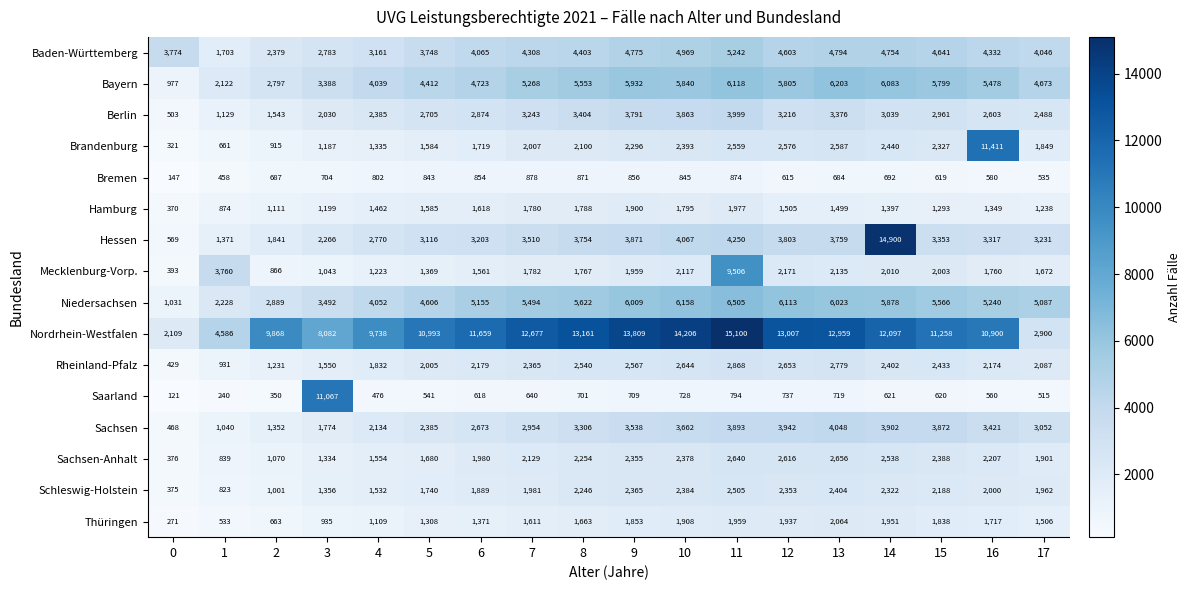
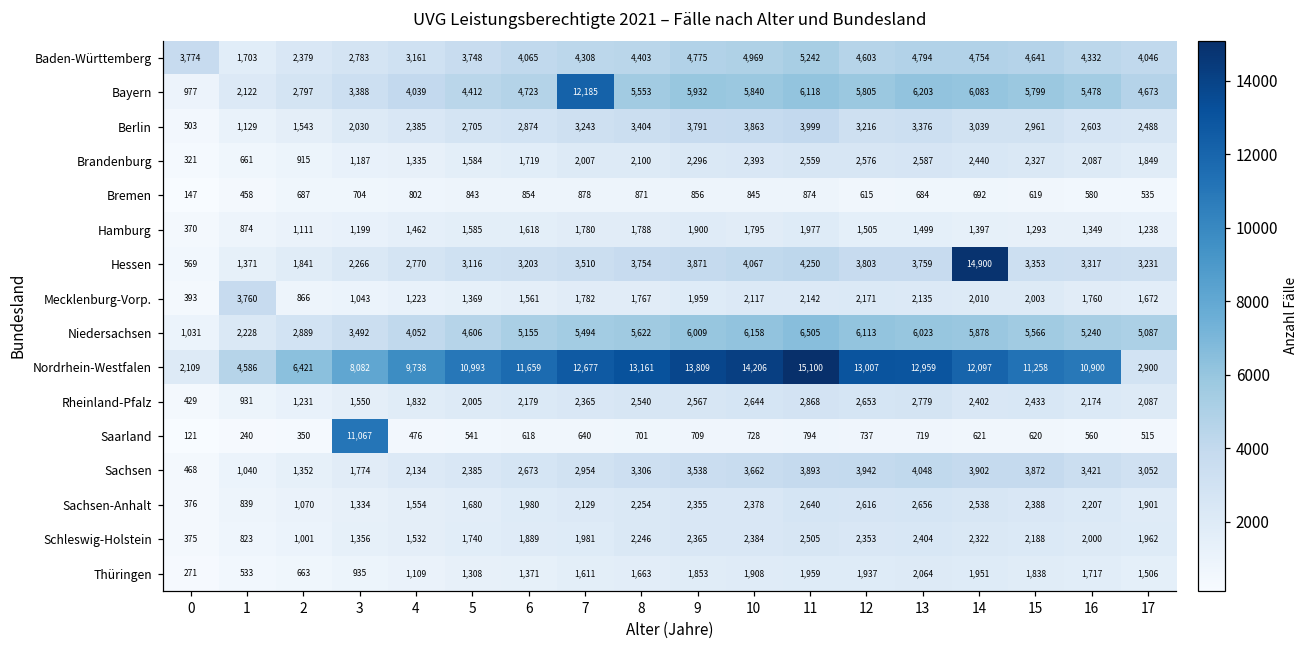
  {
    "Bayern": {
      "0": "977",
      "1": "2,122",
      "2": "2,797",
      "3": "3,388",
      "4": "4,039",
      "5": "4,412",
      "6": "4,723",
-     "7": "5,268",
+     "7": "12,185",
      "8": "5,553",
      "9": "5,932",
      "10": "5,840",
      "11": "6,118",
      "12": "5,805",
      "13": "6,203",
      "14": "6,083",
      "15": "5,799",
      "16": "5,478",
      "17": "4,673"
    },
    "Brandenburg": {
      "0": "321",
      "1": "661",
      "2": "915",
      "3": "1,187",
      "4": "1,335",
      "5": "1,584",
      "6": "1,719",
      "7": "2,007",
      "8": "2,100",
      "9": "2,296",
      "10": "2,393",
      "11": "2,559",
      "12": "2,576",
      "13": "2,587",
      "14": "2,440",
      "15": "2,327",
-     "16": "11,411",
+     "16": "2,087",
      "17": "1,849"
    },
    "Mecklenburg-Vorp.": {
      "0": "393",
      "1": "3,760",
      "2": "866",
      "3": "1,043",
      "4": "1,223",
      "5": "1,369",
      "6": "1,561",
      "7": "1,782",
      "8": "1,767",
      "9": "1,959",
      "10": "2,117",
-     "11": "9,506",
+     "11": "2,142",
      "12": "2,171",
      "13": "2,135",
      "14": "2,010",
      "15": "2,003",
      "16": "1,760",
      "17": "1,672"
    },
    "Nordrhein-Westfalen": {
      "0": "2,109",
      "1": "4,586",
-     "2": "9,868",
+     "2": "6,421",
      "3": "8,082",
      "4": "9,738",
      "5": "10,993",
      "6": "11,659",
      "7": "12,677",
      "8": "13,161",
      "9": "13,809",
      "10": "14,206",
      "11": "15,100",
      "12": "13,007",
      "13": "12,959",
      "14": "12,097",
      "15": "11,258",
      "16": "10,900",
      "17": "2,900"
    }
  }
